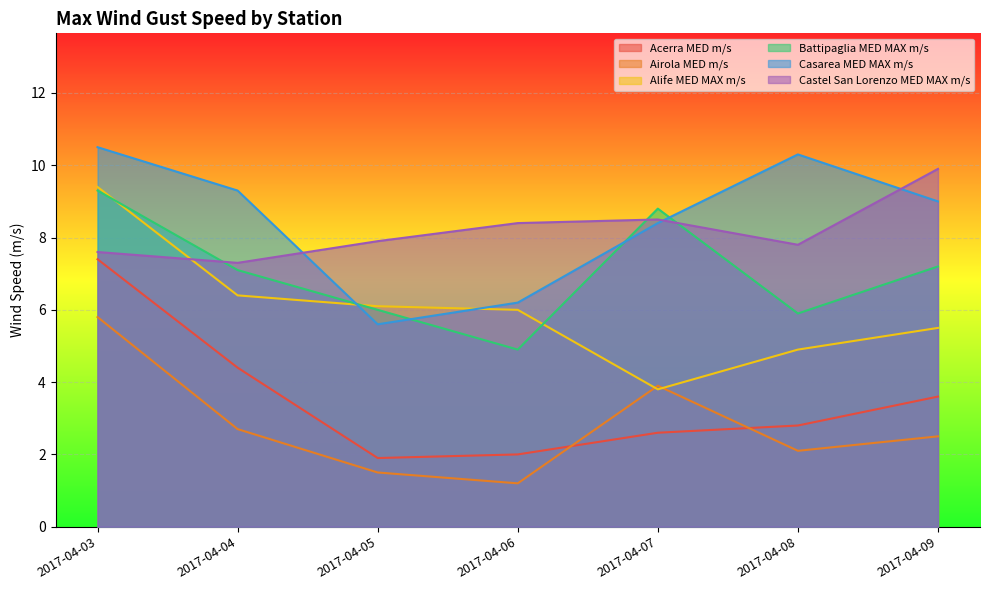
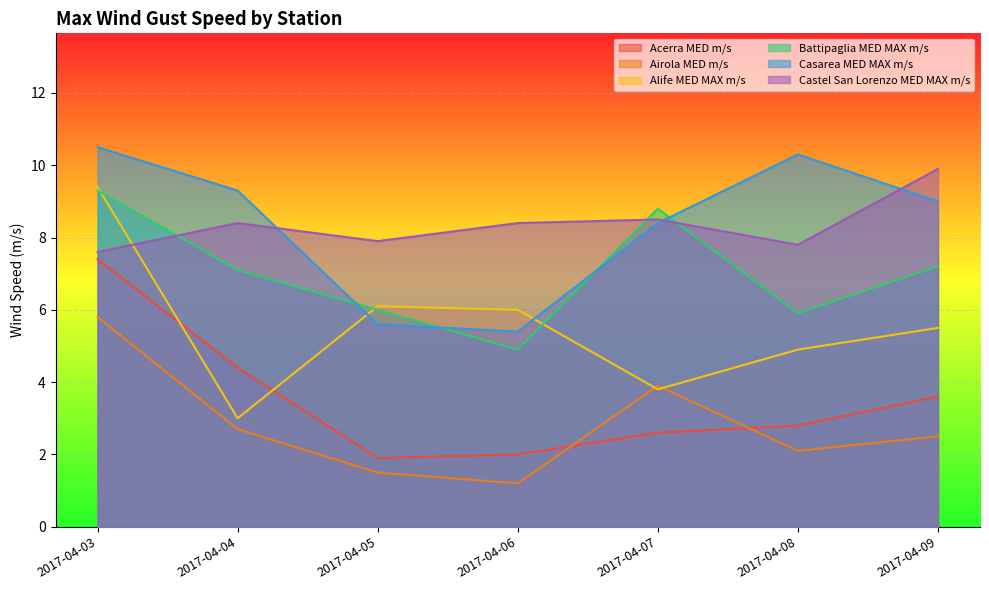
  {
    "Alife MED MAX m/s": {
      "2017-04-03": 9.4,
-     "2017-04-04": 6.4,
+     "2017-04-04": 3.0,
      "2017-04-05": 6.1,
      "2017-04-06": 6.0,
      "2017-04-07": 3.8,
      "2017-04-08": 4.9,
      "2017-04-09": 5.5
    },
    "Battipaglia MED MAX m/s": {
      "2017-04-03": 9.3,
      "2017-04-04": 7.1,
      "2017-04-05": 6.0,
      "2017-04-06": 4.9,
      "2017-04-07": 8.8,
      "2017-04-08": 5.9,
      "2017-04-09": 7.2
    },
    "Casarea MED MAX m/s": {
      "2017-04-03": 10.5,
      "2017-04-04": 9.3,
      "2017-04-05": 5.6,
-     "2017-04-06": 6.2,
+     "2017-04-06": 5.4,
      "2017-04-07": 8.4,
      "2017-04-08": 10.3,
      "2017-04-09": 9.0
    },
    "Castel San Lorenzo MED MAX m/s": {
      "2017-04-03": 7.6,
-     "2017-04-04": 7.3,
+     "2017-04-04": 8.4,
      "2017-04-05": 7.9,
      "2017-04-06": 8.4,
      "2017-04-07": 8.5,
      "2017-04-08": 7.8,
      "2017-04-09": 9.9
    }
  }
